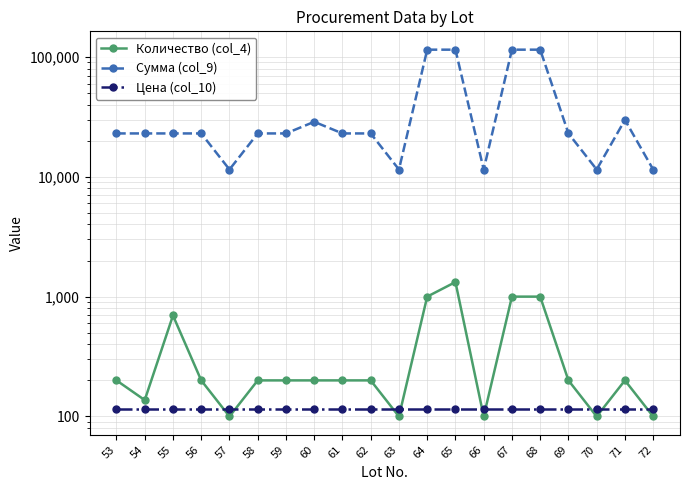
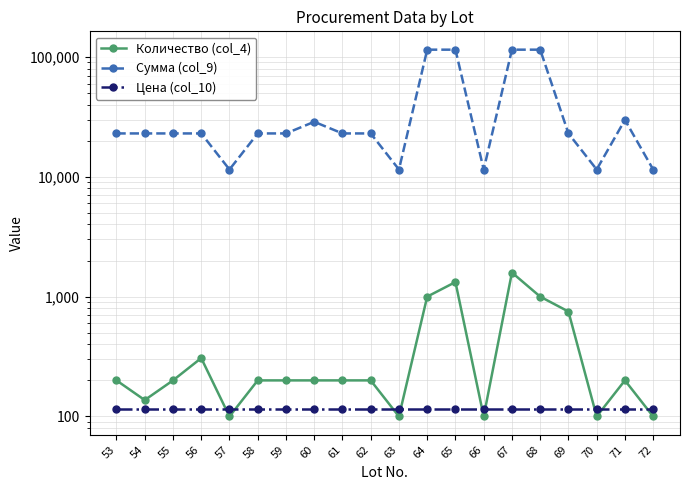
  {
    "Количество (col_4)": {
      "53": "200",
      "54": "140",
-     "55": "700",
-     "56": "200",
+     "55": "200",
+     "56": "310",
      "57": "100",
      "58": "200",
      "59": "200",
      "60": "200",
      "61": "200",
      "62": "200",
      "63": "100",
      "64": "1,000",
      "65": "1,300",
      "66": "100",
-     "67": "1,000",
+     "67": "1,600",
      "68": "1,000",
-     "69": "200",
+     "69": "800",
      "70": "100",
      "71": "200",
      "72": "100"
    },
    "Сумма (col_9)": {
      "53": "23,000",
      "54": "23,000",
      "55": "23,000",
      "56": "23,000",
      "57": "12,000",
      "58": "23,000",
      "59": "23,000",
      "60": "29,000",
      "61": "23,000",
      "62": "23,000",
      "63": "12,000",
      "64": "120,000",
      "65": "120,000",
      "66": "12,000",
      "67": "120,000",
      "68": "120,000",
      "69": "23,000",
      "70": "12,000",
      "71": "30,000",
      "72": "12,000"
    },
    "Цена (col_10)": {
      "53": "120",
      "54": "120",
      "55": "120",
      "56": "120",
      "57": "120",
      "58": "120",
      "59": "120",
      "60": "120",
      "61": "120",
      "62": "120",
      "63": "120",
      "64": "120",
      "65": "120",
      "66": "120",
      "67": "120",
      "68": "120",
      "69": "120",
      "70": "120",
      "71": "120",
      "72": "120"
    }
  }
